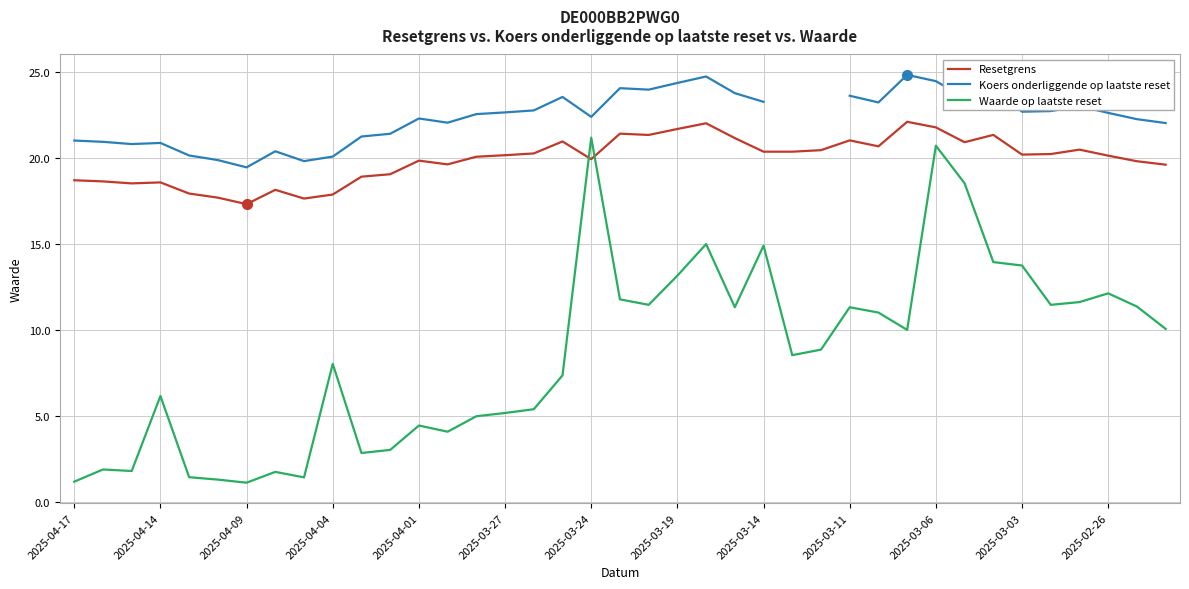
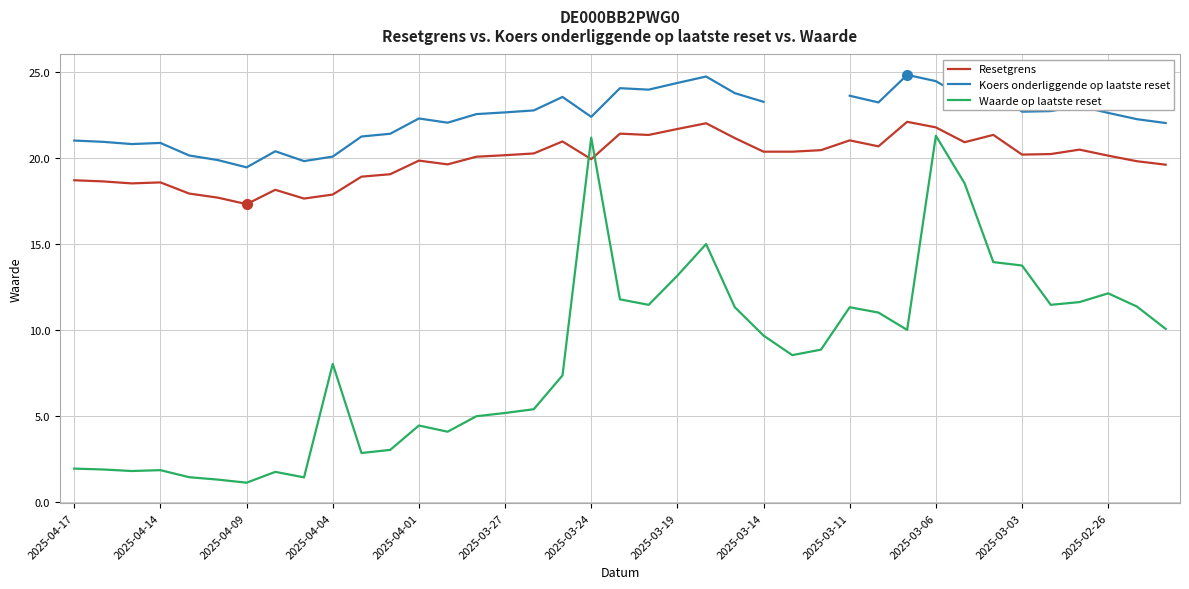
  {
    "Waarde op laatste reset": {
-     "2025-04-17": 1.2,
-     "2025-04-14": 6.2,
+     "2025-04-17": 1.9,
+     "2025-04-14": 1.8,
      "2025-04-09": 1.1,
      "2025-04-04": 8.0,
      "2025-04-01": 4.4,
      "2025-03-27": 5.2,
      "2025-03-24": 21.2,
      "2025-03-19": 13.2,
-     "2025-03-14": 14.9,
+     "2025-03-14": 9.7,
      "2025-03-11": 11.3,
-     "2025-03-06": 20.7,
+     "2025-03-06": 21.3,
      "2025-03-03": 13.8,
      "2025-02-26": 12.1
    }
  }
